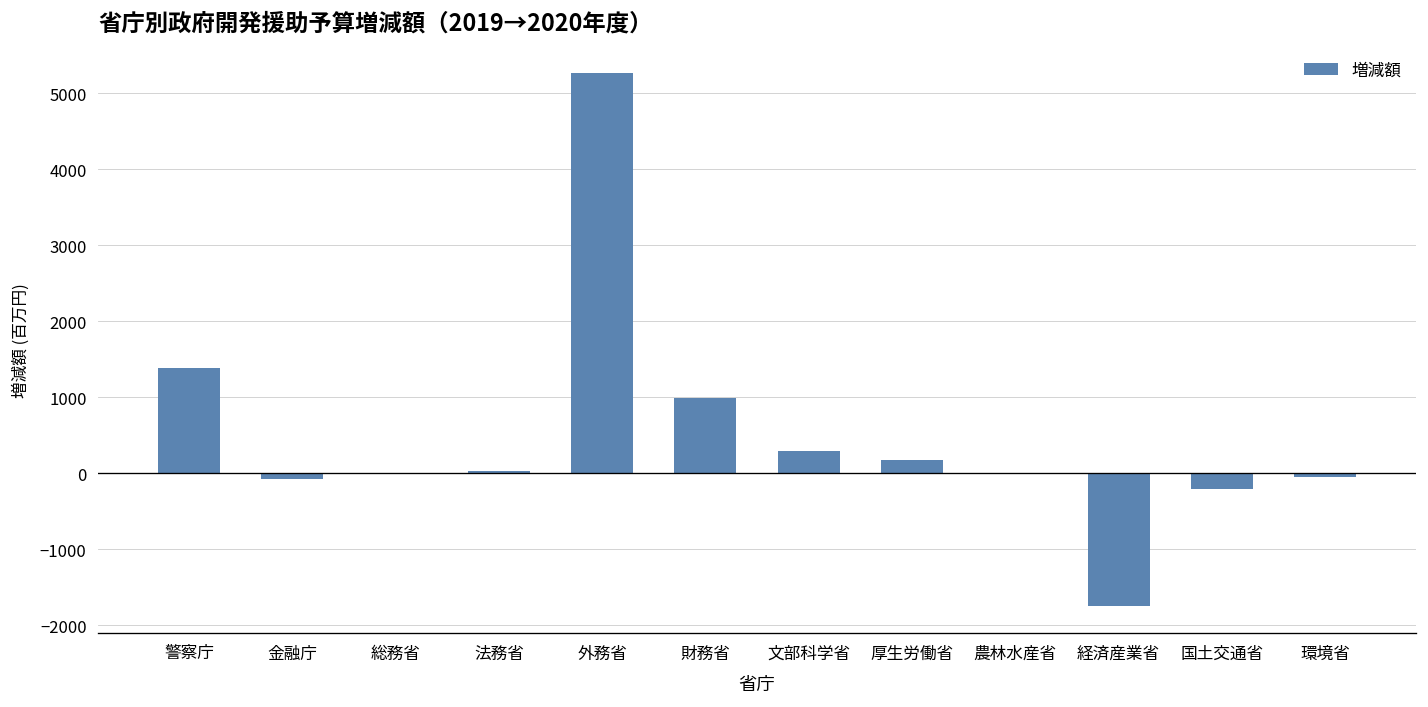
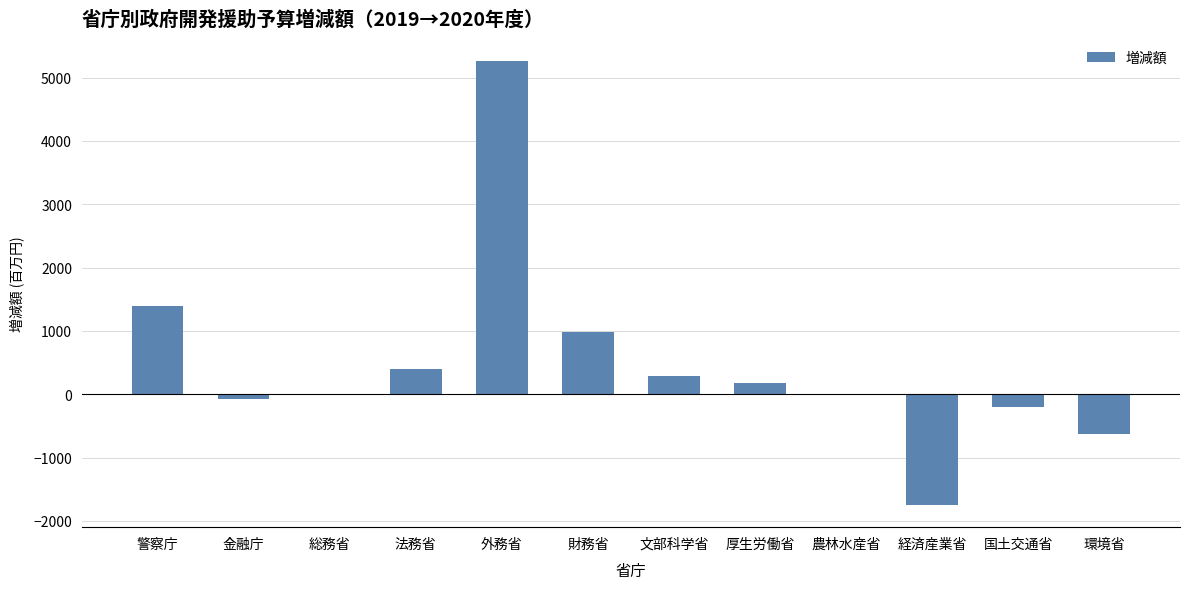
  {
    "警察庁": 1400,
    "金融庁": -100,
-   "法務省": 0,
+   "法務省": 400,
    "外務省": 5300,
    "財務省": 1000,
    "文部科学省": 300,
    "厚生労働省": 200,
    "経済産業省": -1700,
    "国土交通省": -200,
-   "環境省": 0
+   "環境省": -600
  }
